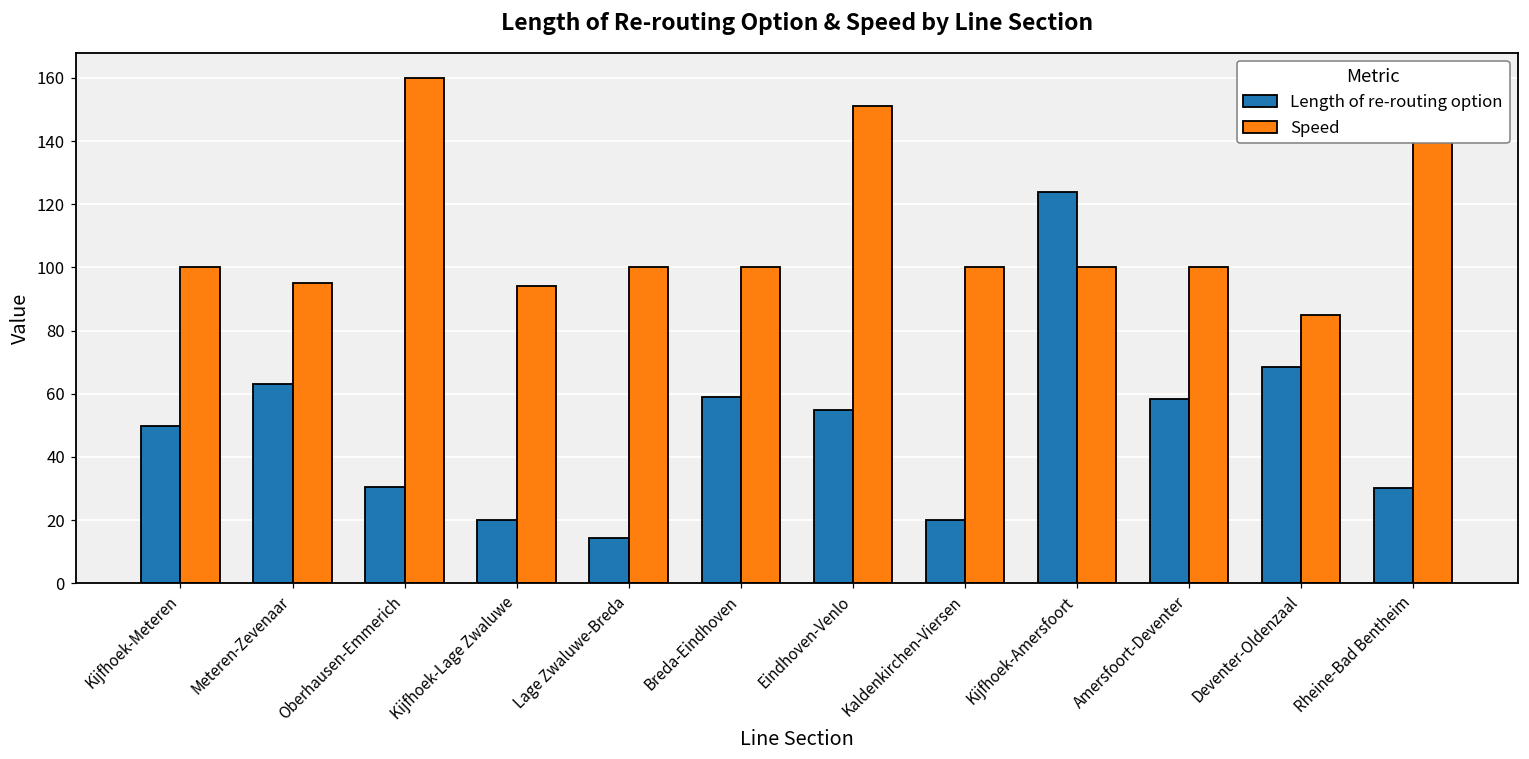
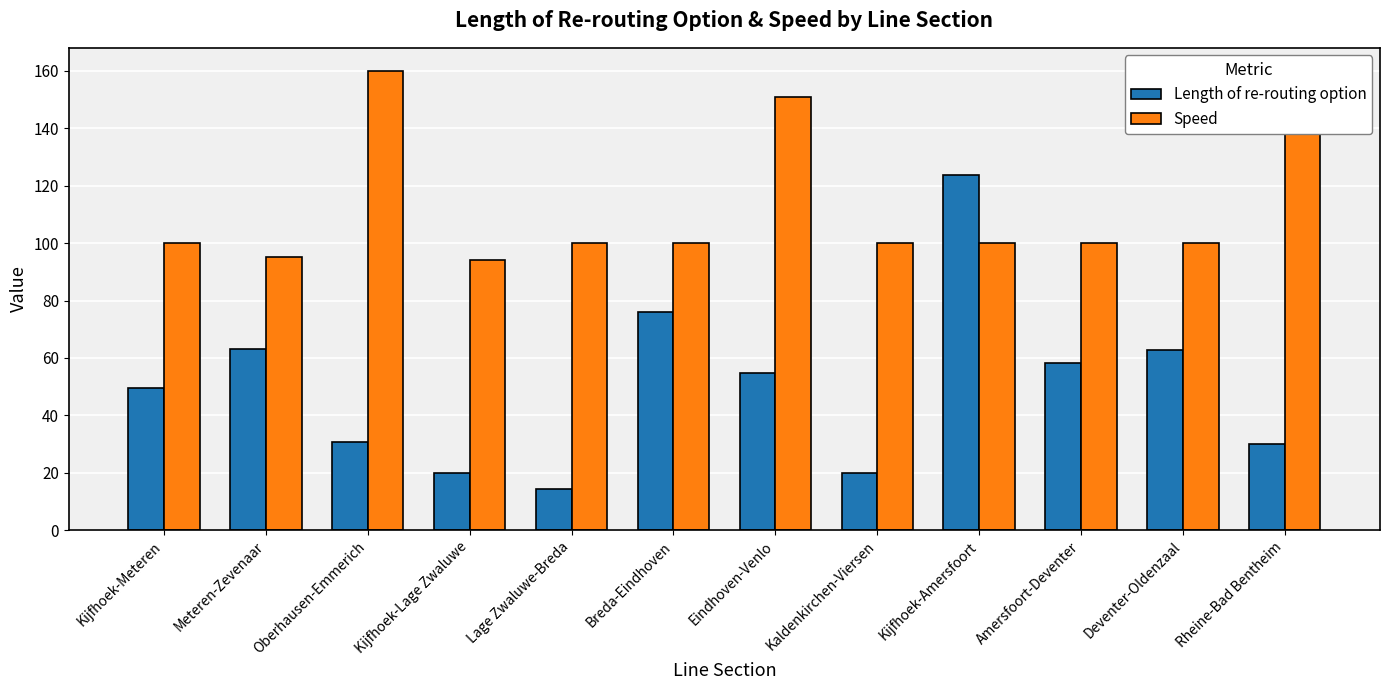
  {
    "Length of re-routing option": {
      "Kijfhoek-Meteren": 50,
      "Meteren-Zevenaar": 63,
      "Oberhausen-Emmerich": 31,
      "Kijfhoek-Lage Zwaluwe": 20,
      "Lage Zwaluwe-Breda": 14,
-     "Breda-Eindhoven": 59,
+     "Breda-Eindhoven": 76,
      "Eindhoven-Venlo": 55,
      "Kaldenkirchen-Viersen": 20,
      "Kijfhoek-Amersfoort": 124,
      "Amersfoort-Deventer": 58,
-     "Deventer-Oldenzaal": 69,
+     "Deventer-Oldenzaal": 63,
      "Rheine-Bad Bentheim": 30
    },
    "Speed": {
      "Kijfhoek-Meteren": 100,
      "Meteren-Zevenaar": 95,
      "Oberhausen-Emmerich": 160,
      "Kijfhoek-Lage Zwaluwe": 94,
      "Lage Zwaluwe-Breda": 100,
      "Breda-Eindhoven": 100,
      "Eindhoven-Venlo": 151,
      "Kaldenkirchen-Viersen": 100,
      "Kijfhoek-Amersfoort": 100,
      "Amersfoort-Deventer": 100,
-     "Deventer-Oldenzaal": 85
+     "Deventer-Oldenzaal": 100
    }
  }
